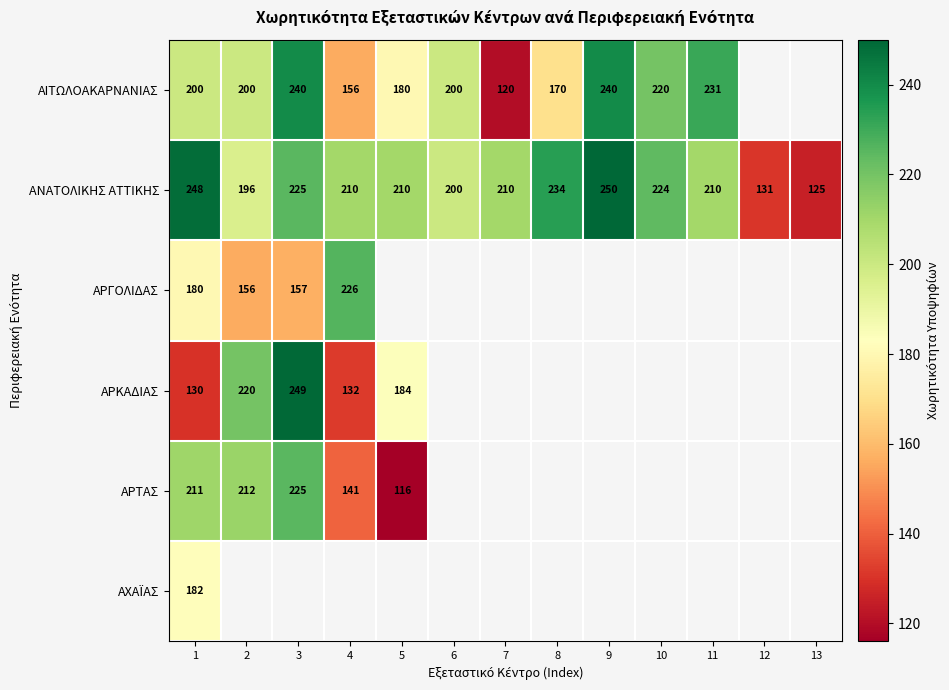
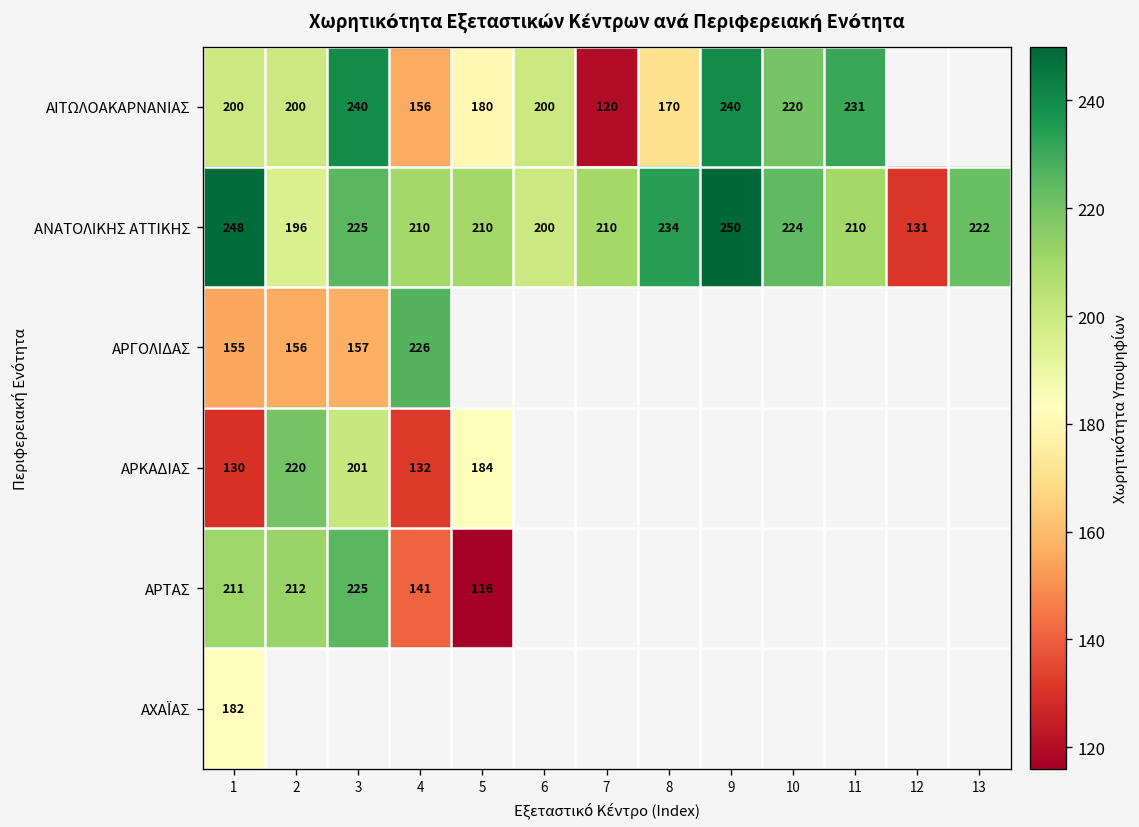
  {
    "ΑΙΤΩΛΟΑΚΑΡΝΑΝΙΑΣ": {
      "1": 200,
      "2": 200,
      "3": 240,
      "4": 156,
      "5": 180,
      "6": 200,
      "7": 120,
      "8": 170,
      "9": 240,
      "10": 220,
      "11": 231
    },
    "ΑΝΑΤΟΛΙΚΗΣ ΑΤΤΙΚΗΣ": {
      "1": 248,
      "2": 196,
      "3": 225,
      "4": 210,
      "5": 210,
      "6": 200,
      "7": 210,
      "8": 234,
      "9": 250,
      "10": 224,
      "11": 210,
      "12": 131,
-     "13": 125
+     "13": 222
    },
    "ΑΡΓΟΛΙΔΑΣ": {
-     "1": 180,
+     "1": 155,
      "2": 156,
      "3": 157,
      "4": 226
    },
    "ΑΡΚΑΔΙΑΣ": {
      "1": 130,
      "2": 220,
-     "3": 249,
+     "3": 201,
      "4": 132,
      "5": 184
    },
    "ΑΡΤΑΣ": {
      "1": 211,
      "2": 212,
      "3": 225,
      "4": 141,
      "5": 116
    },
    "ΑΧΑΪΑΣ": {
      "1": 182
    }
  }
